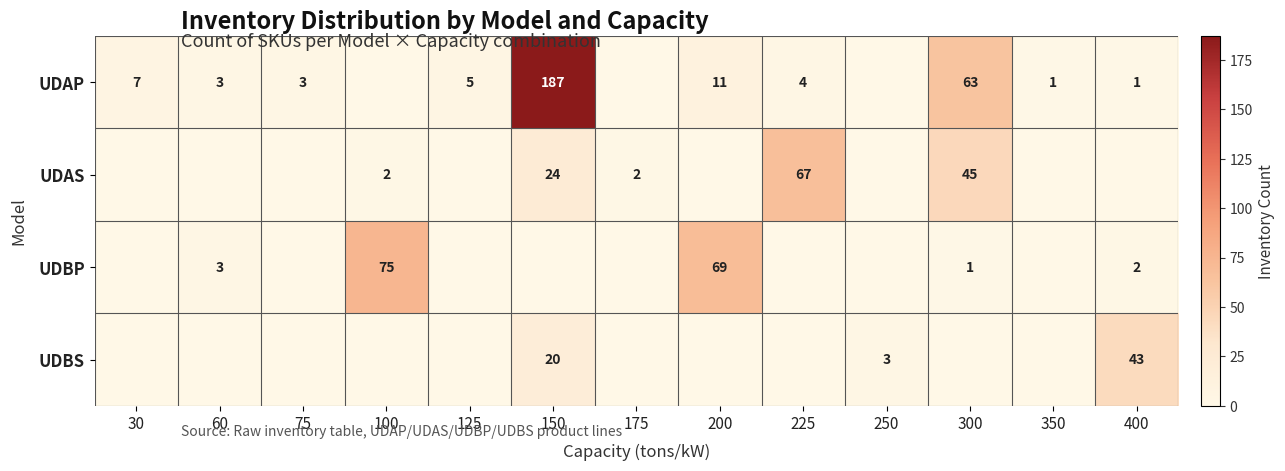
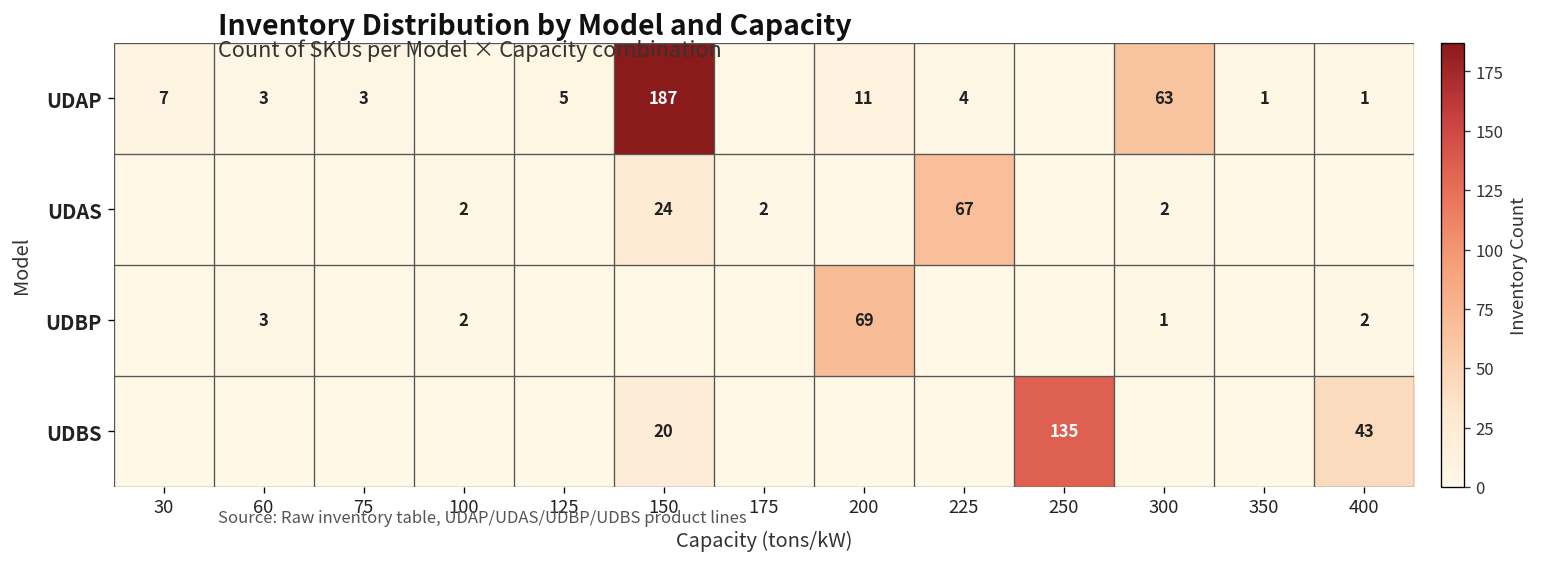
  {
    "UDAP": {
      "30": 7,
      "60": 3,
      "75": 3,
      "125": 5,
      "150": 187,
      "200": 11,
      "225": 4,
      "300": 63,
      "350": 1,
      "400": 1
    },
    "UDAS": {
      "100": 2,
      "150": 24,
      "175": 2,
      "225": 67,
-     "300": 45
+     "300": 2
    },
    "UDBP": {
      "60": 3,
-     "100": 75,
+     "100": 2,
      "200": 69,
      "300": 1,
      "400": 2
    },
    "UDBS": {
      "150": 20,
-     "250": 3,
+     "250": 135,
      "400": 43
    }
  }
